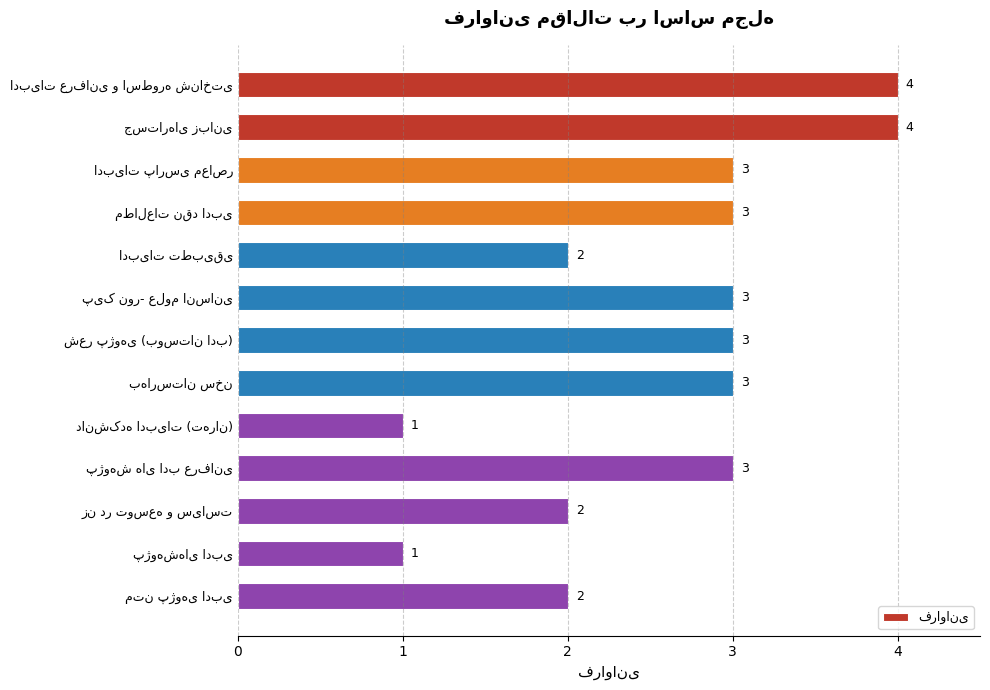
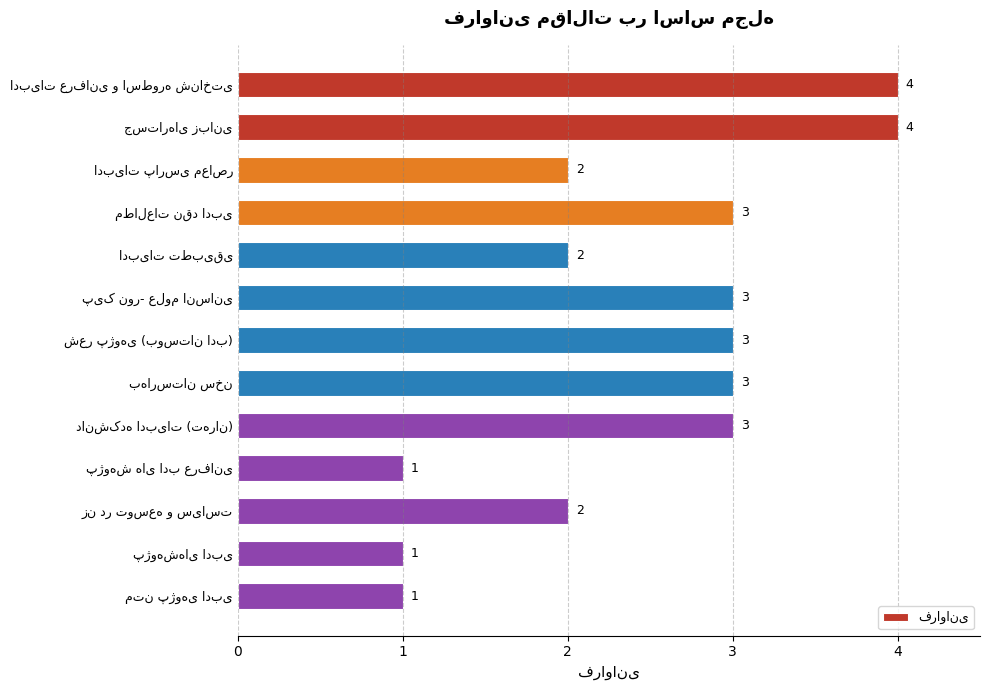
  {
    "ادبیات عرفانی و اسطوره شناختی": 4,
    "جستارهای زبانی": 4,
-   "ادبیات پارسی معاصر": 3,
+   "ادبیات پارسی معاصر": 2,
    "مطالعات نقد ادبی": 3,
    "ادبیات تطبیقی": 2,
    "پیک نور- علوم انسانی": 3,
    "شعر پژوهی (بوستان ادب)": 3,
    "بهارستان سخن": 3,
-   "دانشکده ادبیات (تهران)": 1,
-   "پژوهش های ادب عرفانی": 3,
+   "دانشکده ادبیات (تهران)": 3,
+   "پژوهش های ادب عرفانی": 1,
    "زن در توسعه و سیاست": 2,
    "پژوهشهای ادبی": 1,
-   "متن پژوهی ادبی": 2
+   "متن پژوهی ادبی": 1
  }
